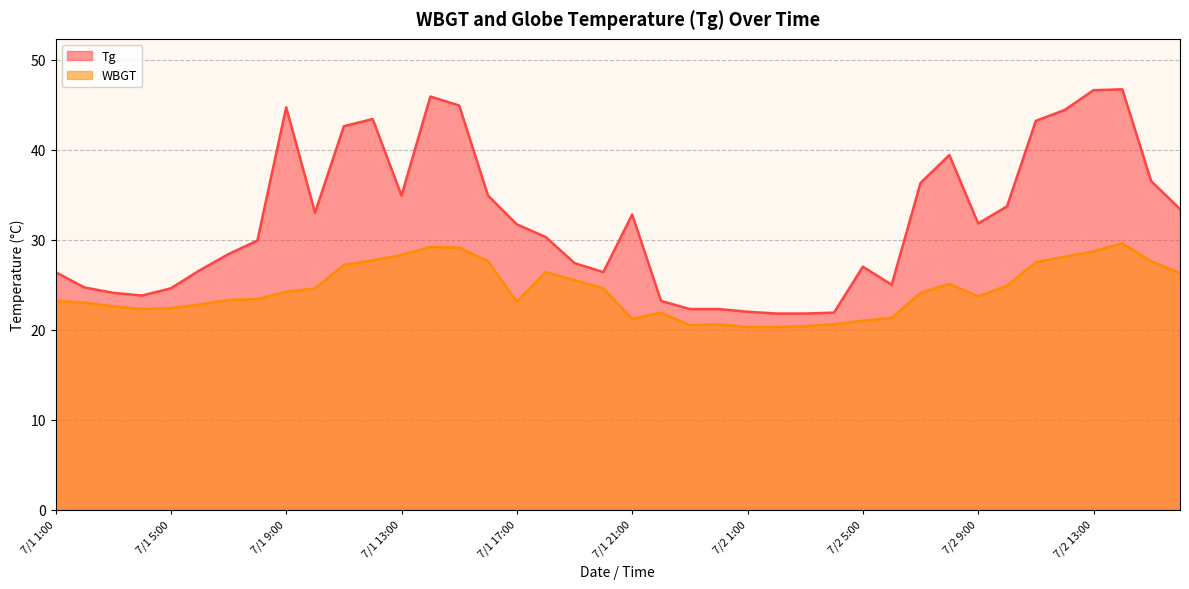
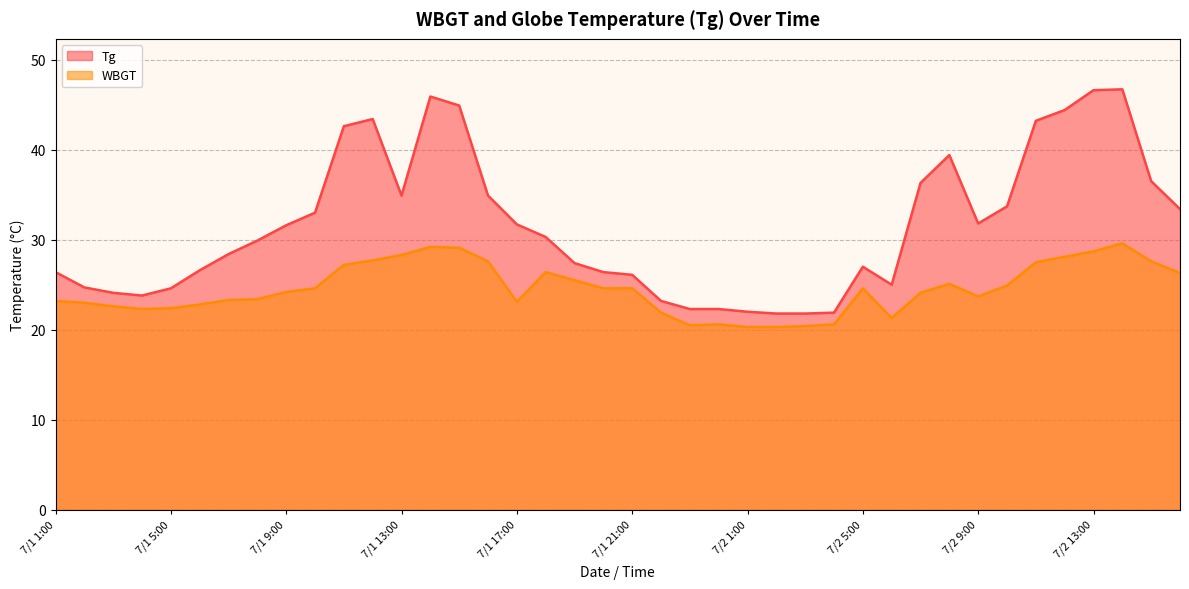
  {
    "Tg": {
      "7/1 1:00": 26,
      "7/1 5:00": 25,
-     "7/1 9:00": 45,
+     "7/1 9:00": 32,
      "7/1 13:00": 35,
      "7/1 17:00": 32,
-     "7/1 21:00": 33,
+     "7/1 21:00": 26,
      "7/2 1:00": 22,
      "7/2 5:00": 27,
      "7/2 9:00": 32,
      "7/2 13:00": 47
    },
    "WBGT": {
      "7/1 1:00": 23,
      "7/1 5:00": 22,
      "7/1 9:00": 24,
      "7/1 13:00": 28,
      "7/1 17:00": 23,
-     "7/1 21:00": 21,
+     "7/1 21:00": 25,
      "7/2 1:00": 20,
-     "7/2 5:00": 21,
+     "7/2 5:00": 25,
      "7/2 9:00": 24,
      "7/2 13:00": 29
    }
  }
